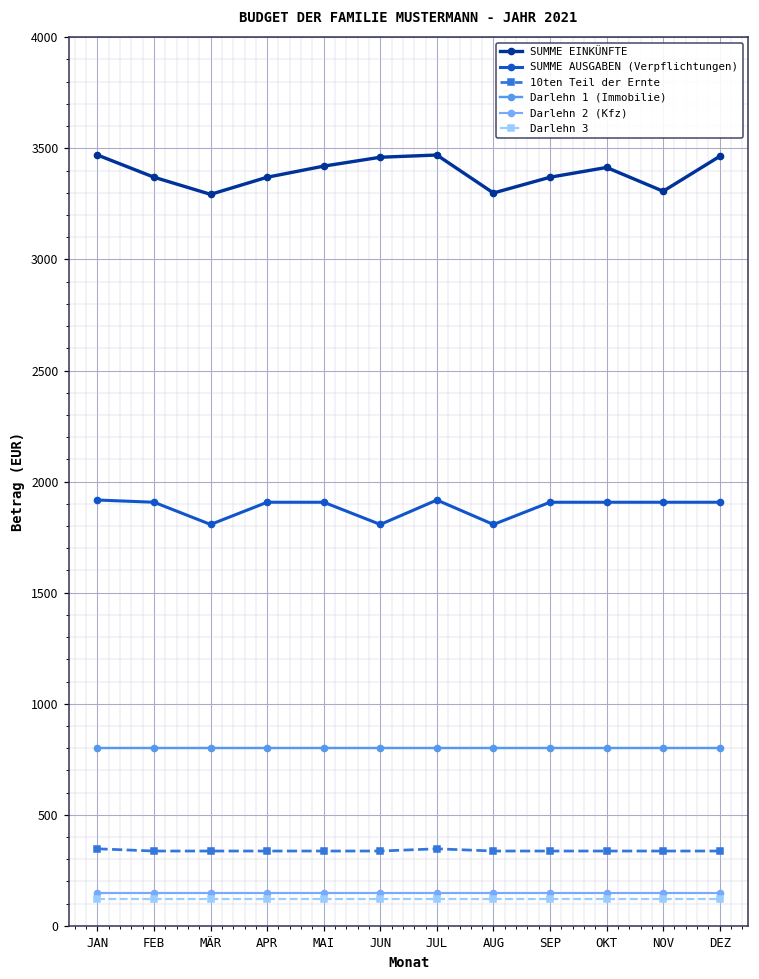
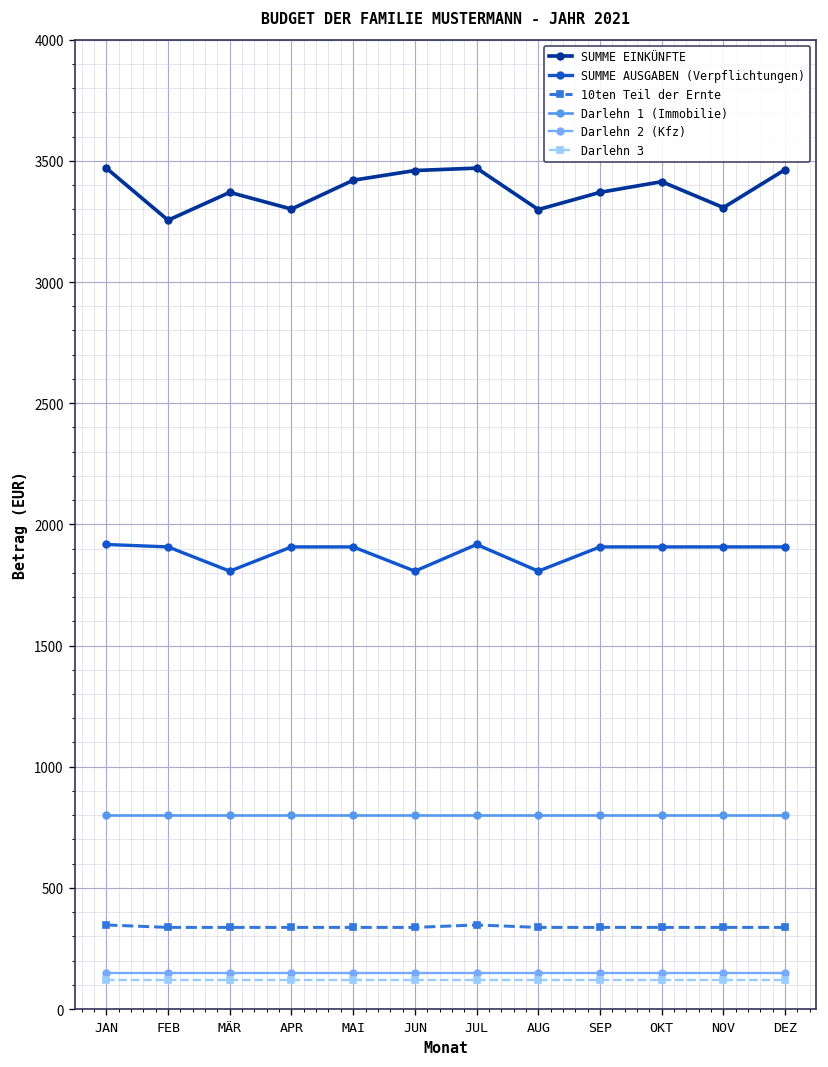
  {
    "SUMME EINKÜNFTE": {
      "JAN": 3470,
-     "FEB": 3370,
-     "MÄR": 3290,
-     "APR": 3370,
+     "FEB": 3260,
+     "MÄR": 3370,
+     "APR": 3300,
      "MAI": 3420,
      "JUN": 3460,
      "JUL": 3470,
      "AUG": 3300,
      "SEP": 3370,
      "OKT": 3410,
      "NOV": 3310,
      "DEZ": 3460
    }
  }
